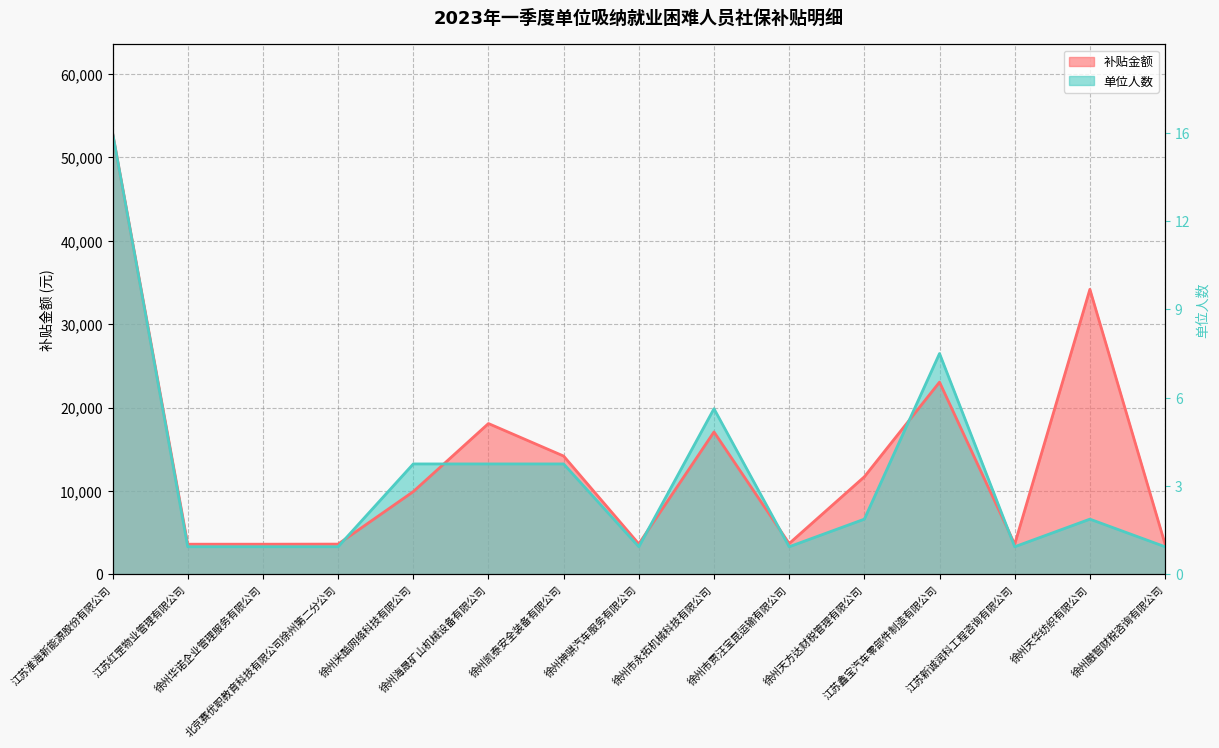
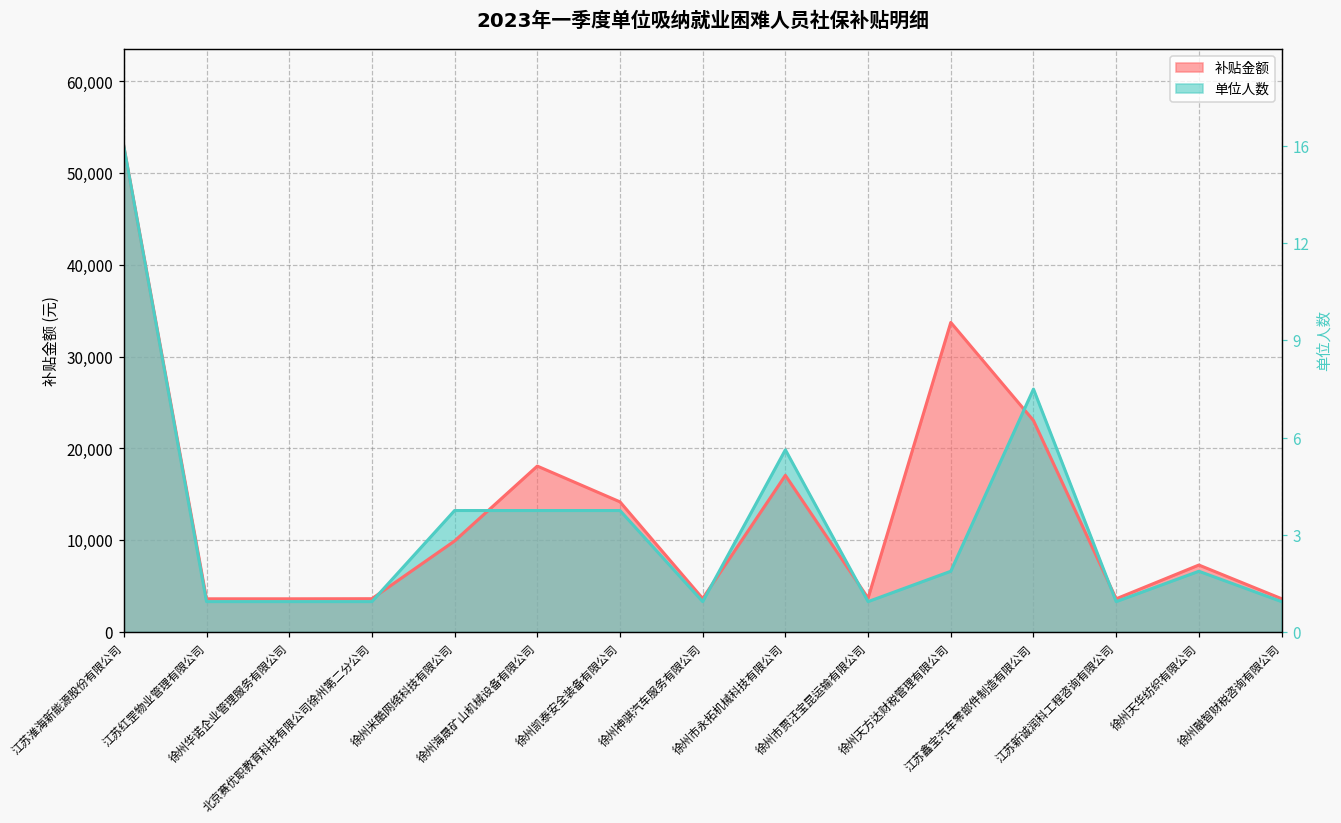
  {
    "补贴金额": {
      "江苏红罡物业管理有限公司": "4,000",
      "徐州华诺企业管理服务有限公司": "4,000",
      "北京赛优职教育科技有限公司徐州第二分公司": "4,000",
      "徐州米酷网络科技有限公司": "10,000",
      "徐州海晟矿山机械设备有限公司": "18,000",
      "徐州凯泰安全装备有限公司": "14,000",
      "徐州神骐汽车服务有限公司": "4,000",
      "徐州市永拓机械科技有限公司": "17,000",
      "徐州市贾汪宝昆运输有限公司": "4,000",
-     "徐州天方达财税管理有限公司": "12,000",
+     "徐州天方达财税管理有限公司": "34,000",
      "江苏鑫宝汽车零部件制造有限公司": "23,000",
      "江苏新诚润科工程咨询有限公司": "4,000",
-     "徐州天华纺织有限公司": "34,000",
+     "徐州天华纺织有限公司": "7,000",
      "徐州融智财税咨询有限公司": "4,000"
    }
  }
